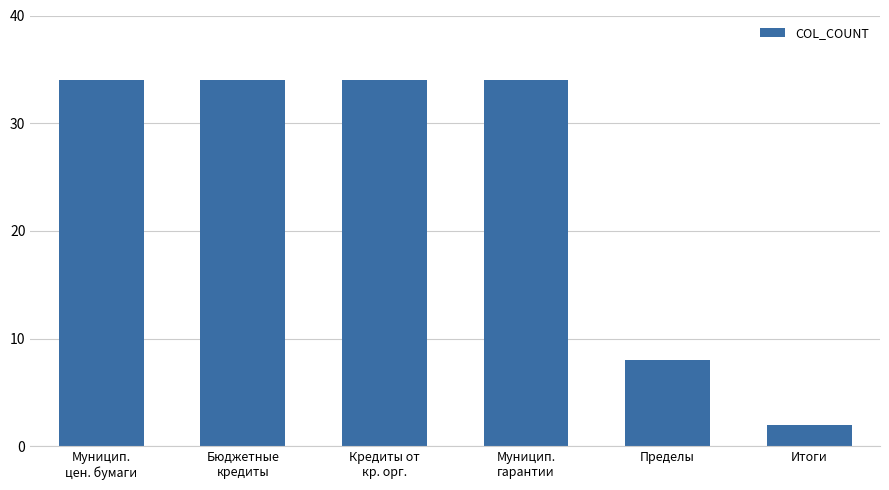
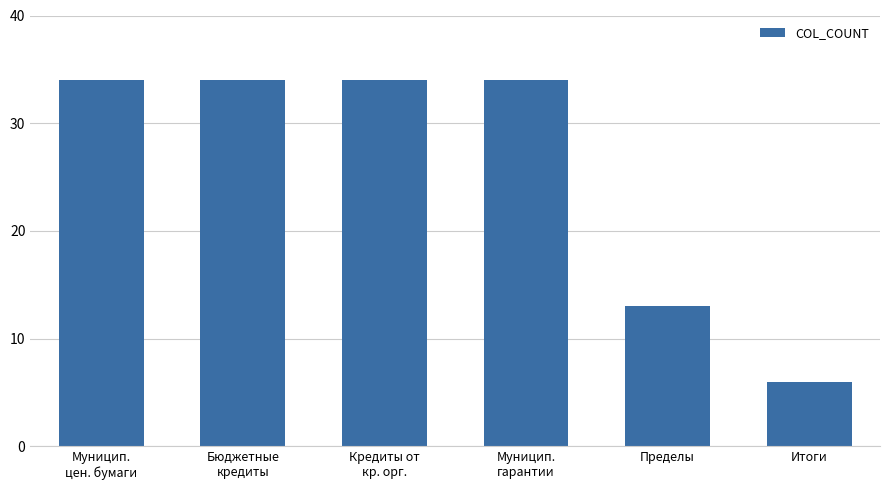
  {
    "Муницип. цен. бумаги": 34,
    "Бюджетные кредиты": 34,
    "Кредиты от кр. орг.": 34,
    "Муницип. гарантии": 34,
-   "Пределы": 8,
-   "Итоги": 2
+   "Пределы": 13,
+   "Итоги": 6
  }
